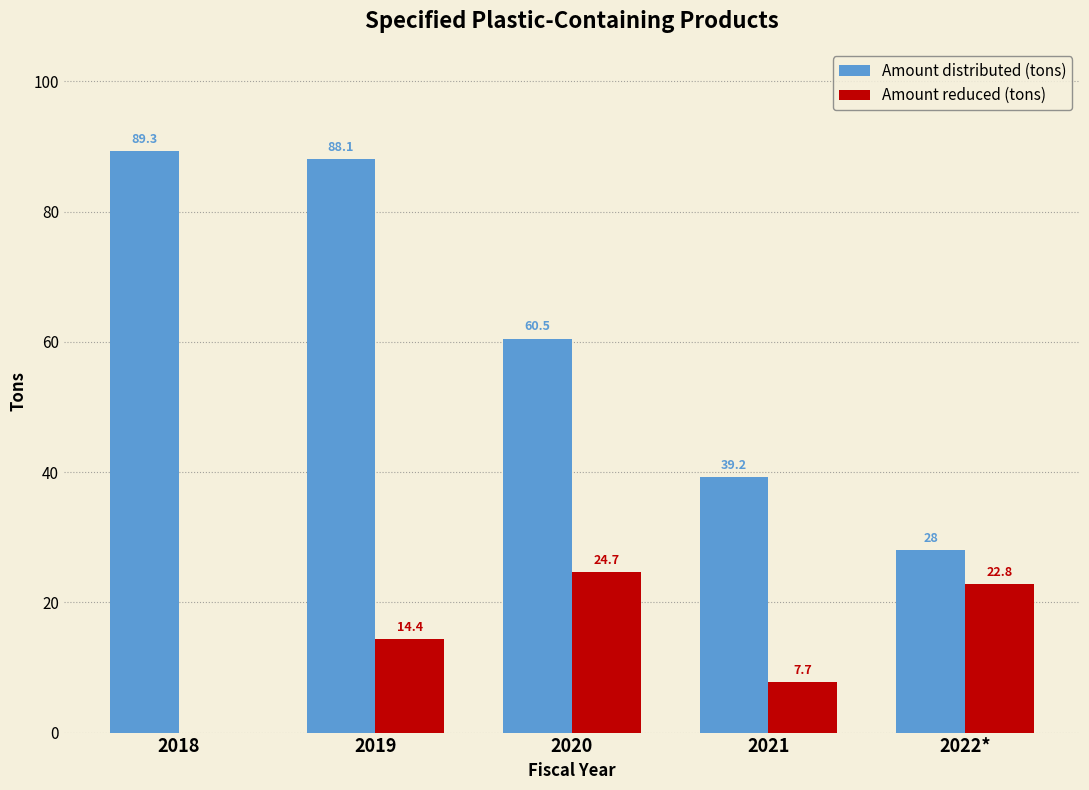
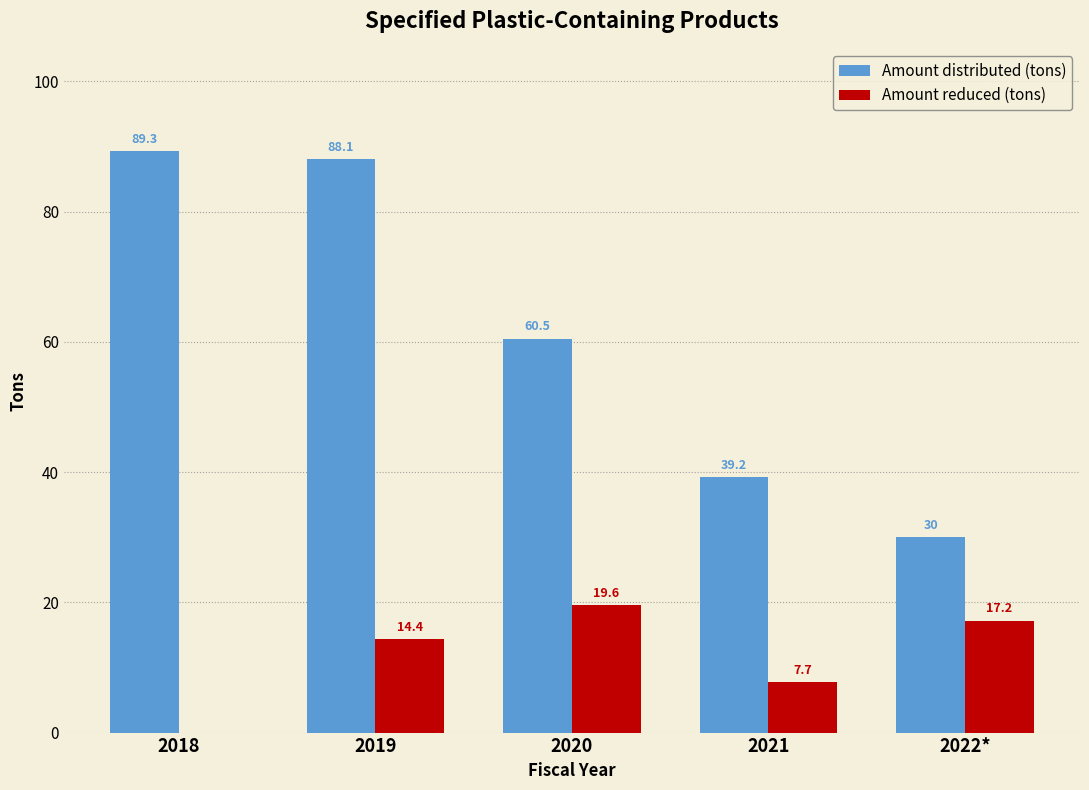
  {
    "Amount distributed (tons)": {
      "2018": 89.3,
      "2019": 88.1,
      "2020": 60.5,
      "2021": 39.2,
-     "2022*": 28
+     "2022*": 30
    },
    "Amount reduced (tons)": {
      "2019": 14.4,
-     "2020": 24.7,
+     "2020": 19.6,
      "2021": 7.7,
-     "2022*": 22.8
+     "2022*": 17.2
    }
  }
